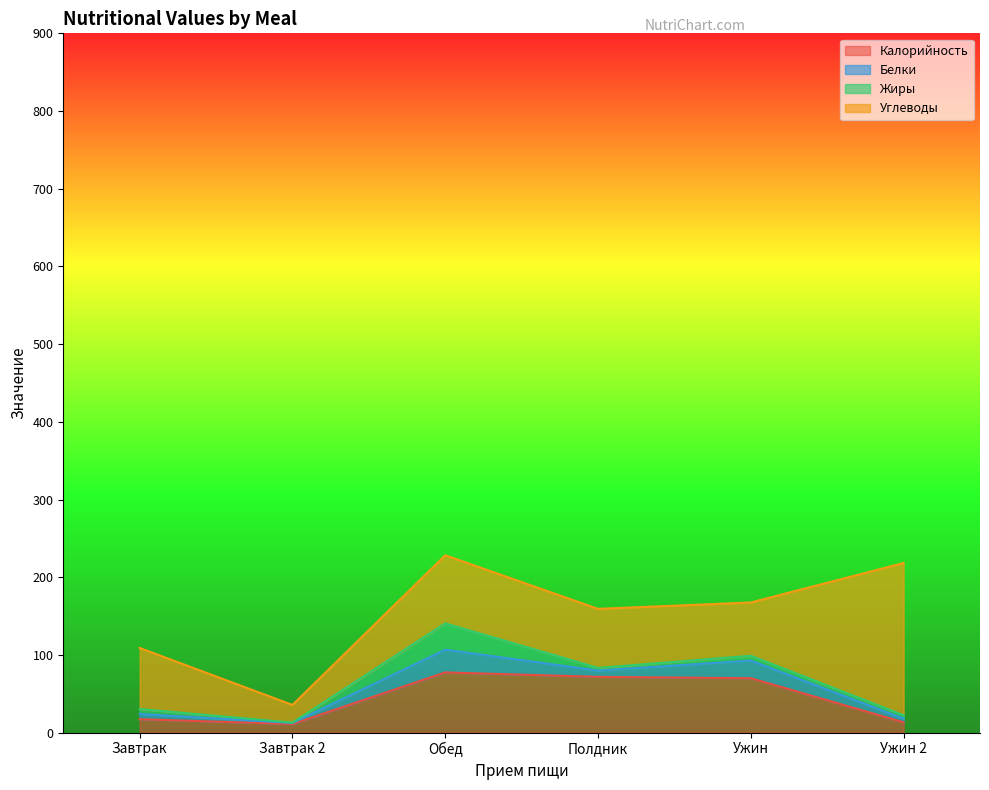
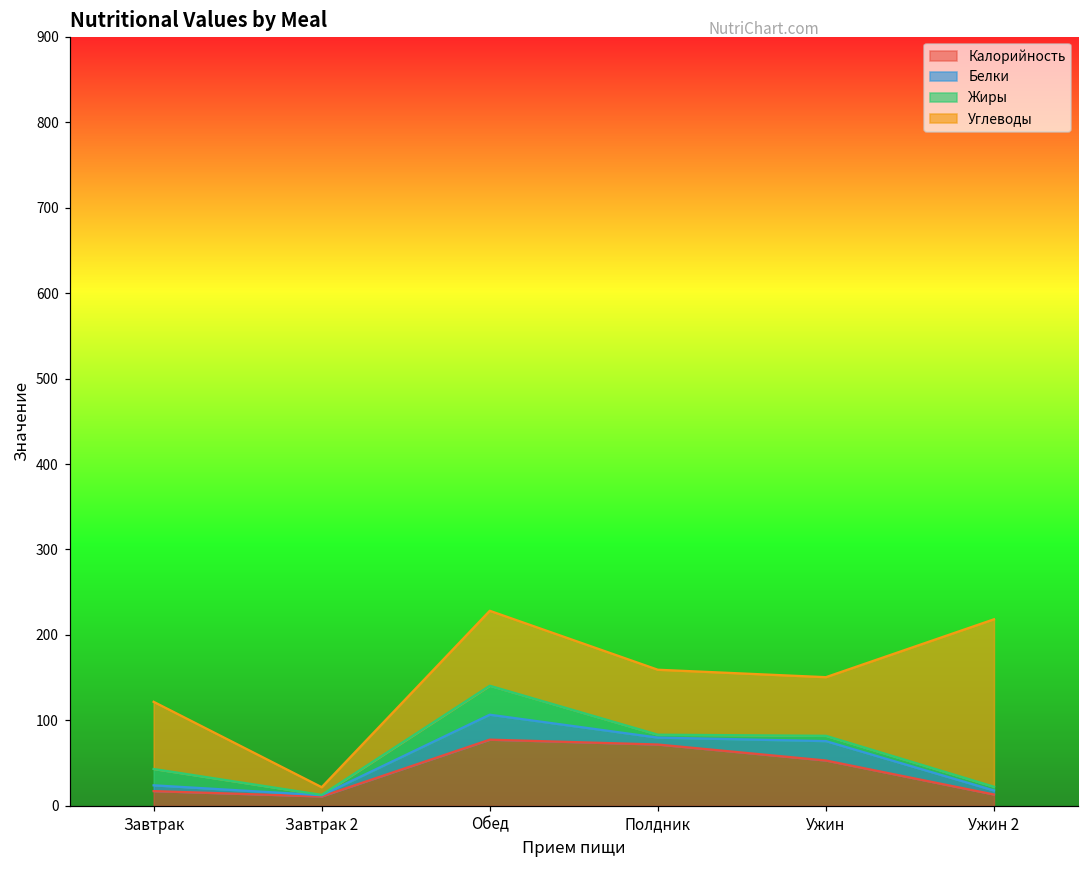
  {
    "Калорийность": {
      "Завтрак": 20,
      "Обед": 80,
      "Полдник": 70,
-     "Ужин": 70,
+     "Ужин": 50,
      "Ужин 2": 10
    },
    "Белки": {
      "Завтрак": 10,
      "Обед": 30,
      "Полдник": 10,
      "Ужин": 20,
      "Ужин 2": 0
    },
    "Жиры": {
-     "Завтрак": 10,
+     "Завтрак": 20,
      "Обед": 30,
      "Полдник": 0,
      "Ужин": 10,
      "Ужин 2": 0
    },
    "Углеводы": {
      "Завтрак": 80,
-     "Завтрак 2": 20,
+     "Завтрак 2": 10,
      "Обед": 90,
      "Полдник": 80,
      "Ужин": 70,
      "Ужин 2": 200
    }
  }
